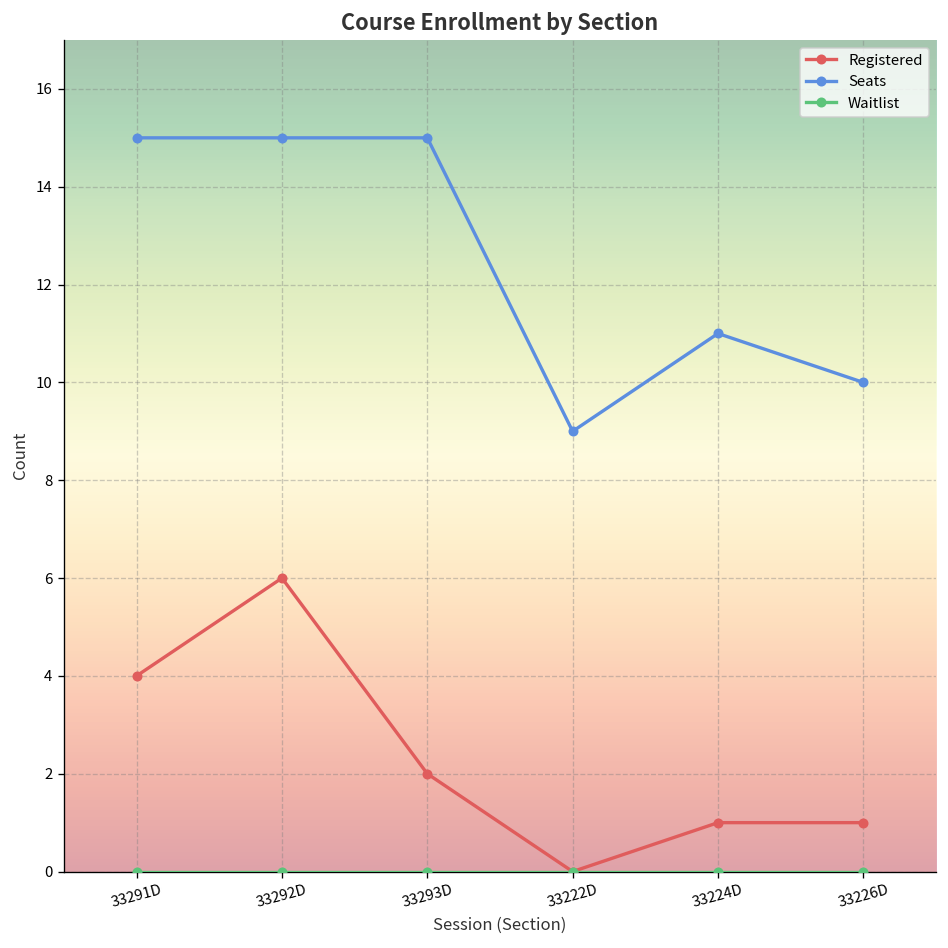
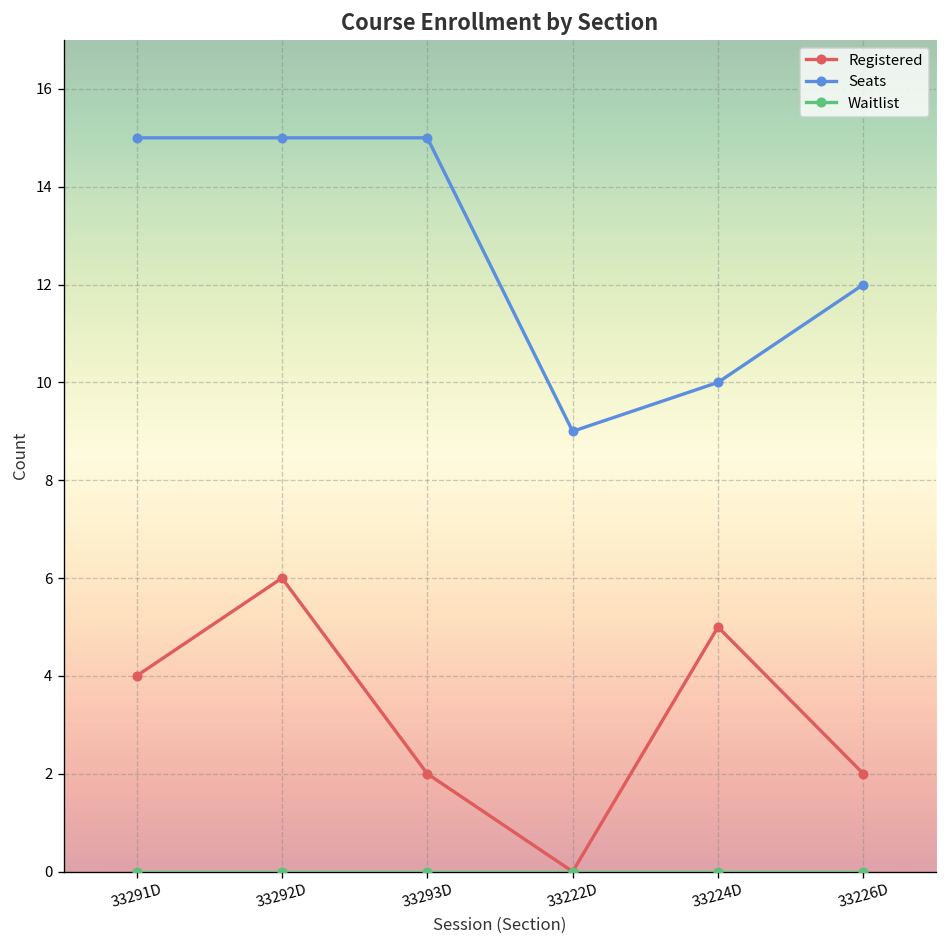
  {
    "Registered": {
      "33291D": 4,
      "33292D": 6,
      "33293D": 2,
-     "33224D": 1,
-     "33226D": 1
+     "33224D": 5,
+     "33226D": 2
    },
    "Seats": {
      "33291D": 15,
      "33292D": 15,
      "33293D": 15,
      "33222D": 9,
-     "33224D": 11,
-     "33226D": 10
+     "33224D": 10,
+     "33226D": 12
    },
    "Waitlist": {
      "33291D": 0,
      "33292D": 0,
      "33293D": 0,
      "33224D": 0,
      "33226D": 0
    }
  }
